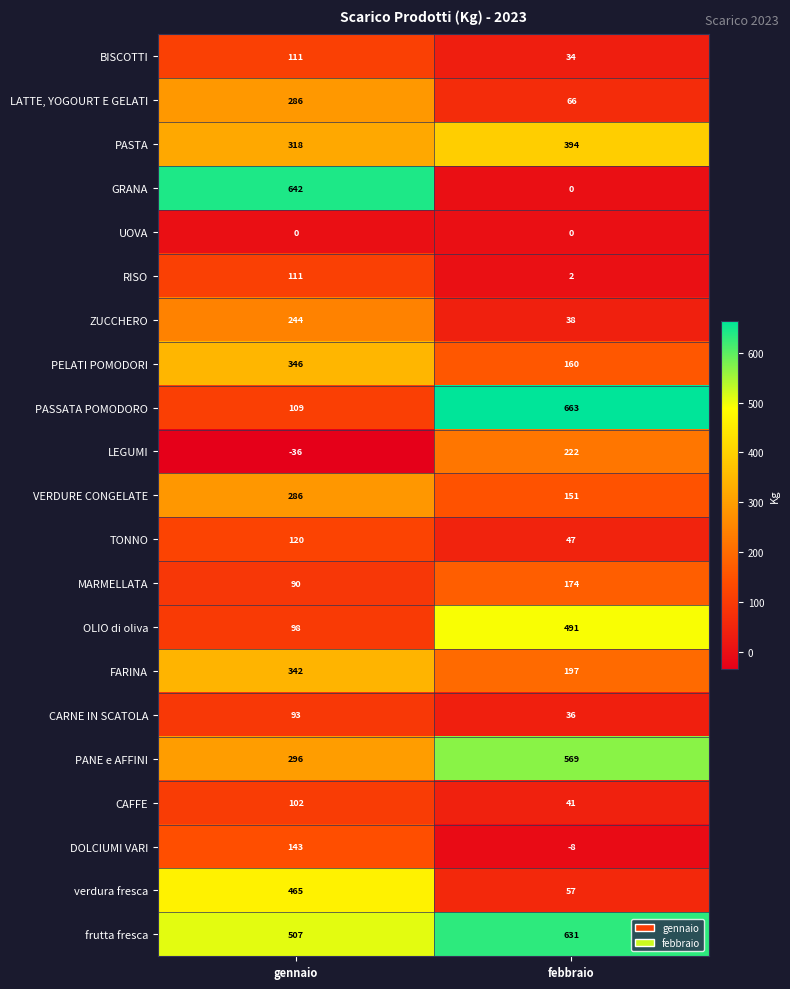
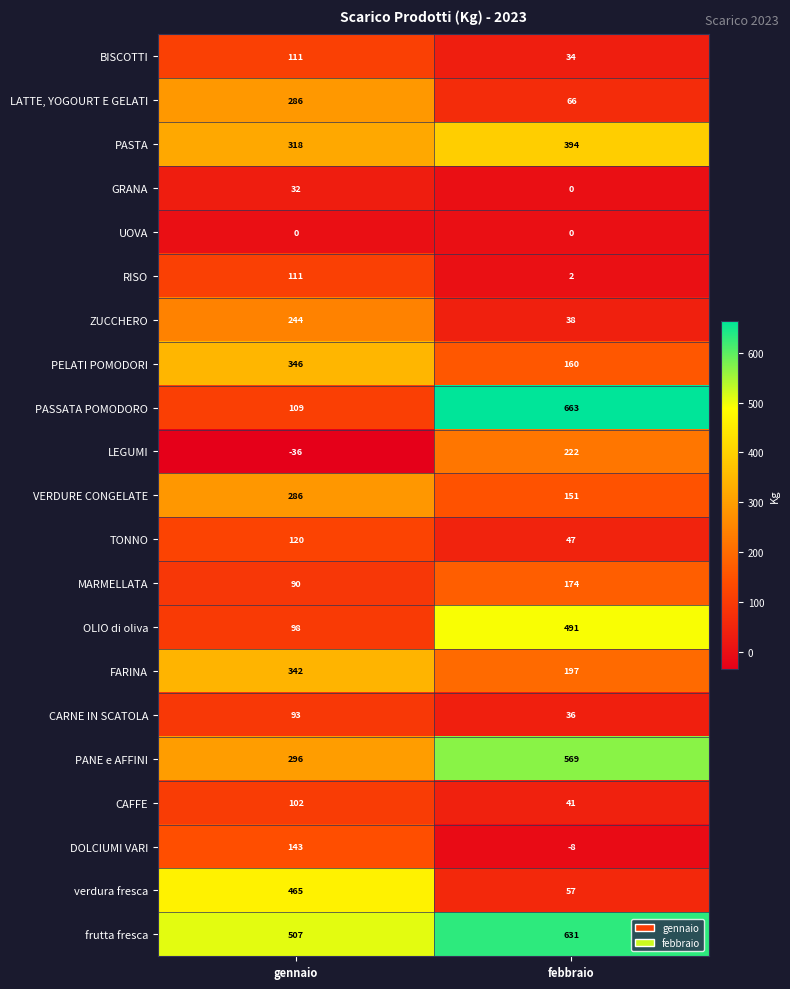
  {
    "BISCOTTI": {
      "gennaio": 111,
      "febbraio": 34
    },
    "LATTE, YOGOURT E GELATI": {
      "gennaio": 286,
      "febbraio": 66
    },
    "PASTA": {
      "gennaio": 318,
      "febbraio": 394
    },
    "GRANA": {
-     "gennaio": 642,
+     "gennaio": 32,
      "febbraio": 0
    },
    "UOVA": {
      "gennaio": 0,
      "febbraio": 0
    },
    "RISO": {
      "gennaio": 111,
      "febbraio": 2
    },
    "ZUCCHERO": {
      "gennaio": 244,
      "febbraio": 38
    },
    "PELATI POMODORI": {
      "gennaio": 346,
      "febbraio": 160
    },
    "PASSATA POMODORO": {
      "gennaio": 109,
      "febbraio": 663
    },
    "LEGUMI": {
      "gennaio": -36,
      "febbraio": 222
    },
    "VERDURE CONGELATE": {
      "gennaio": 286,
      "febbraio": 151
    },
    "TONNO": {
      "gennaio": 120,
      "febbraio": 47
    },
    "MARMELLATA": {
      "gennaio": 90,
      "febbraio": 174
    },
    "OLIO di oliva": {
      "gennaio": 98,
      "febbraio": 491
    },
    "FARINA": {
      "gennaio": 342,
      "febbraio": 197
    },
    "CARNE IN SCATOLA": {
      "gennaio": 93,
      "febbraio": 36
    },
    "PANE e AFFINI": {
      "gennaio": 296,
      "febbraio": 569
    },
    "CAFFE": {
      "gennaio": 102,
      "febbraio": 41
    },
    "DOLCIUMI VARI": {
      "gennaio": 143,
      "febbraio": -8
    },
    "verdura fresca": {
      "gennaio": 465,
      "febbraio": 57
    },
    "frutta fresca": {
      "gennaio": 507,
      "febbraio": 631
    }
  }
